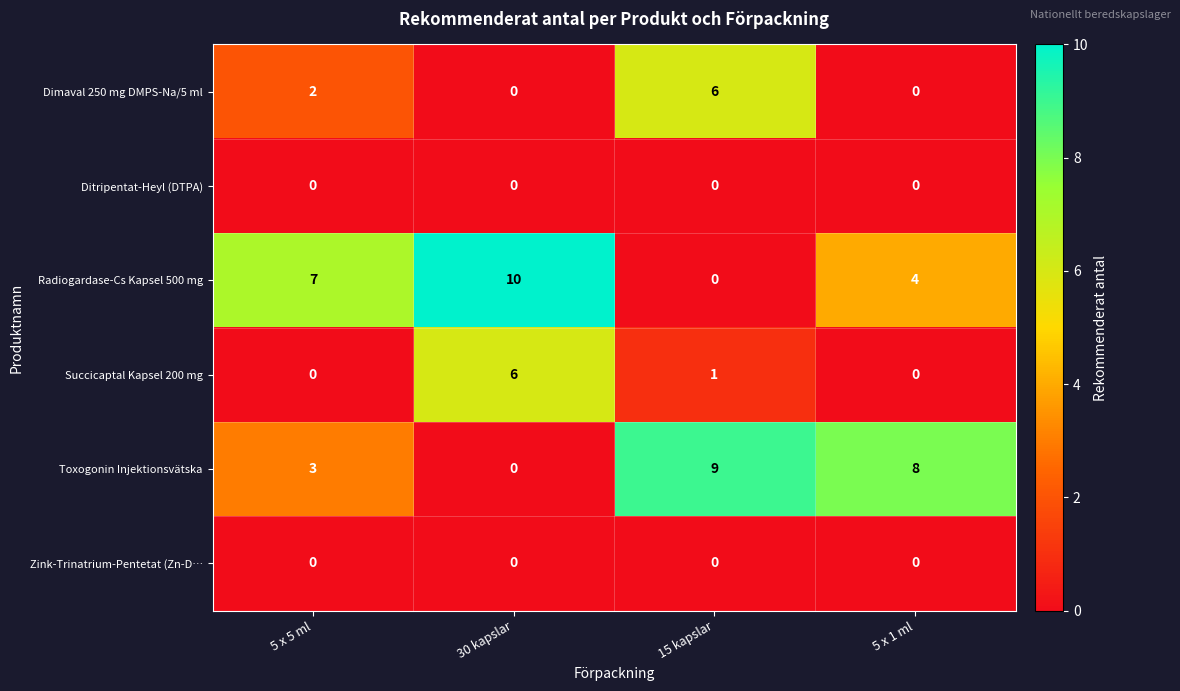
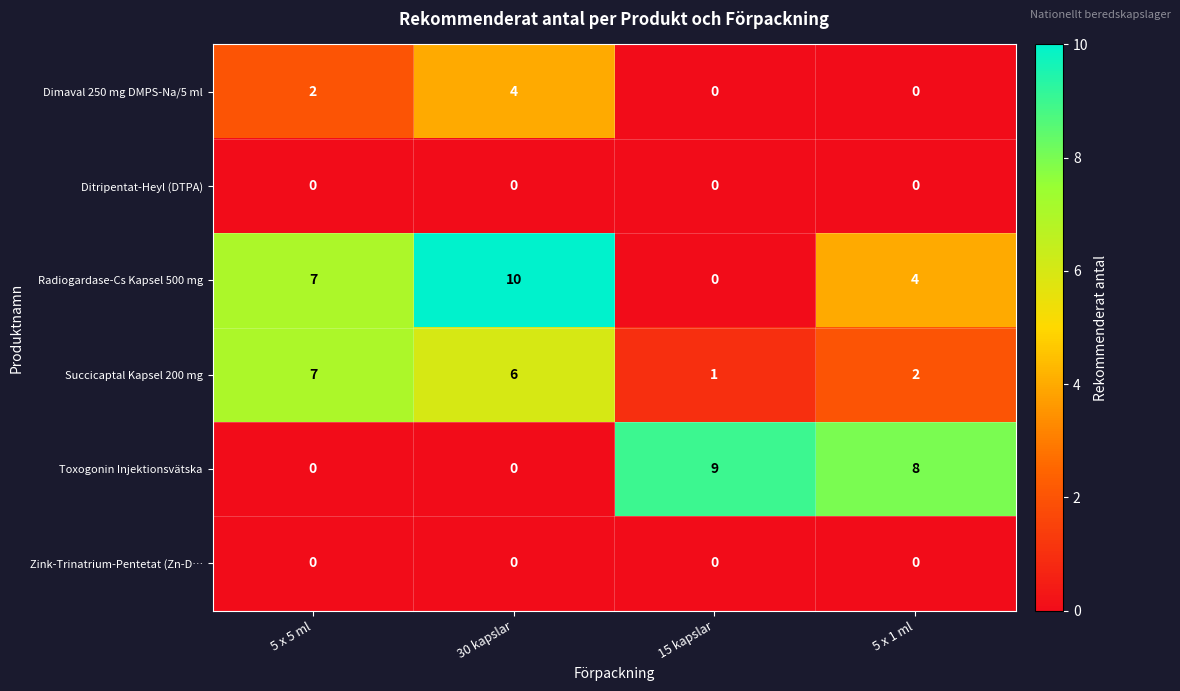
  {
    "Dimaval 250 mg DMPS-Na/5 ml": {
      "5 x 5 ml": 2,
-     "30 kapslar": 0,
-     "15 kapslar": 6,
+     "30 kapslar": 4,
+     "15 kapslar": 0,
      "5 x 1 ml": 0
    },
    "Ditripentat-Heyl (DTPA)": {
      "5 x 5 ml": 0,
      "30 kapslar": 0,
      "15 kapslar": 0,
      "5 x 1 ml": 0
    },
    "Radiogardase-Cs Kapsel 500 mg": {
      "5 x 5 ml": 7,
      "30 kapslar": 10,
      "15 kapslar": 0,
      "5 x 1 ml": 4
    },
    "Succicaptal Kapsel 200 mg": {
-     "5 x 5 ml": 0,
+     "5 x 5 ml": 7,
      "30 kapslar": 6,
      "15 kapslar": 1,
-     "5 x 1 ml": 0
+     "5 x 1 ml": 2
    },
    "Toxogonin Injektionsvätska": {
-     "5 x 5 ml": 3,
+     "5 x 5 ml": 0,
      "30 kapslar": 0,
      "15 kapslar": 9,
      "5 x 1 ml": 8
    },
    "Zink-Trinatrium-Pentetat (Zn-D…": {
      "5 x 5 ml": 0,
      "30 kapslar": 0,
      "15 kapslar": 0,
      "5 x 1 ml": 0
    }
  }
